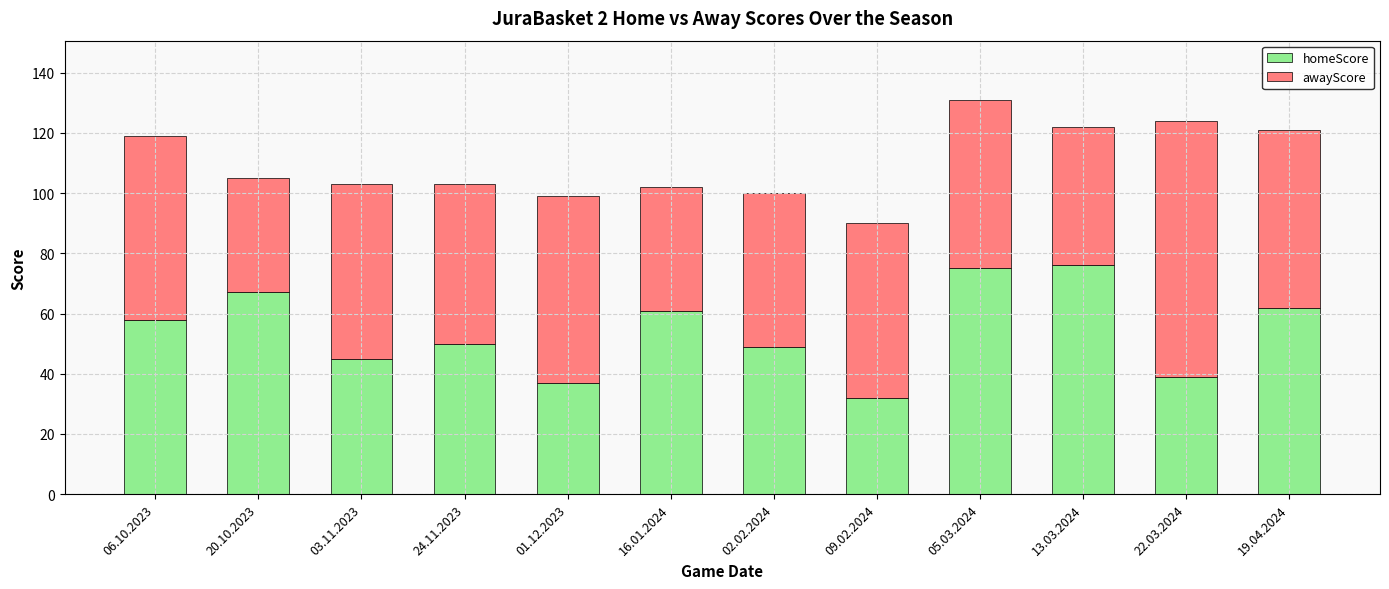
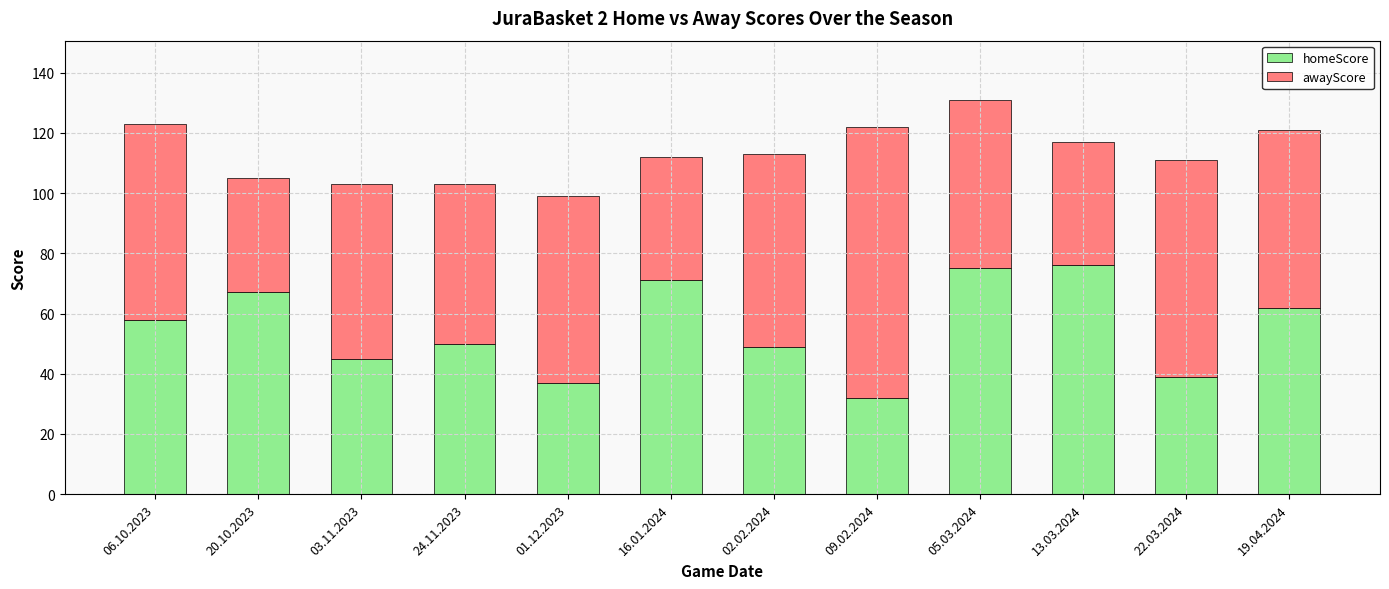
  {
    "homeScore": {
      "06.10.2023": 58,
      "20.10.2023": 67,
      "03.11.2023": 45,
      "24.11.2023": 50,
      "01.12.2023": 37,
-     "16.01.2024": 61,
+     "16.01.2024": 71,
      "02.02.2024": 49,
      "09.02.2024": 32,
      "05.03.2024": 75,
      "13.03.2024": 76,
      "22.03.2024": 39,
      "19.04.2024": 62
    },
    "awayScore": {
-     "06.10.2023": 61,
+     "06.10.2023": 65,
      "20.10.2023": 38,
      "03.11.2023": 58,
      "24.11.2023": 53,
      "01.12.2023": 62,
      "16.01.2024": 41,
-     "02.02.2024": 51,
-     "09.02.2024": 58,
+     "02.02.2024": 64,
+     "09.02.2024": 90,
      "05.03.2024": 56,
-     "13.03.2024": 46,
-     "22.03.2024": 85,
+     "13.03.2024": 41,
+     "22.03.2024": 72,
      "19.04.2024": 59
    }
  }
